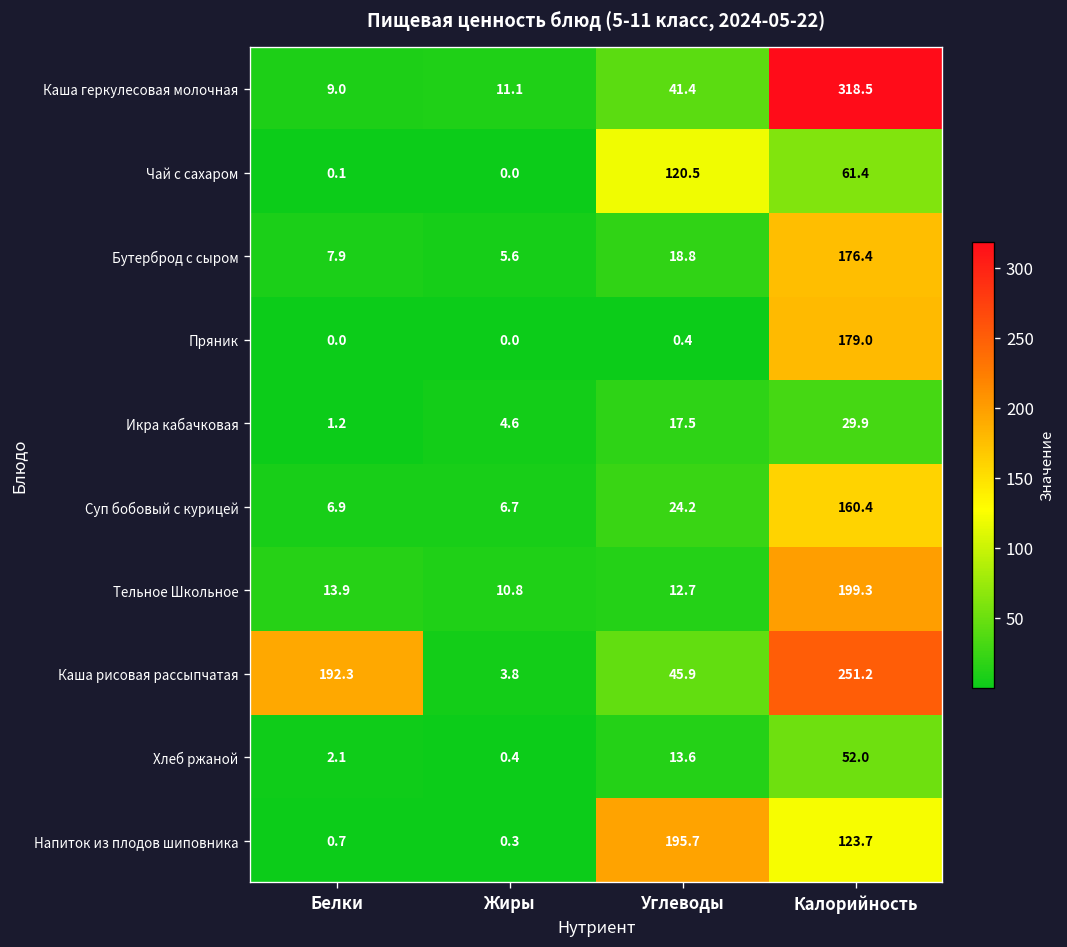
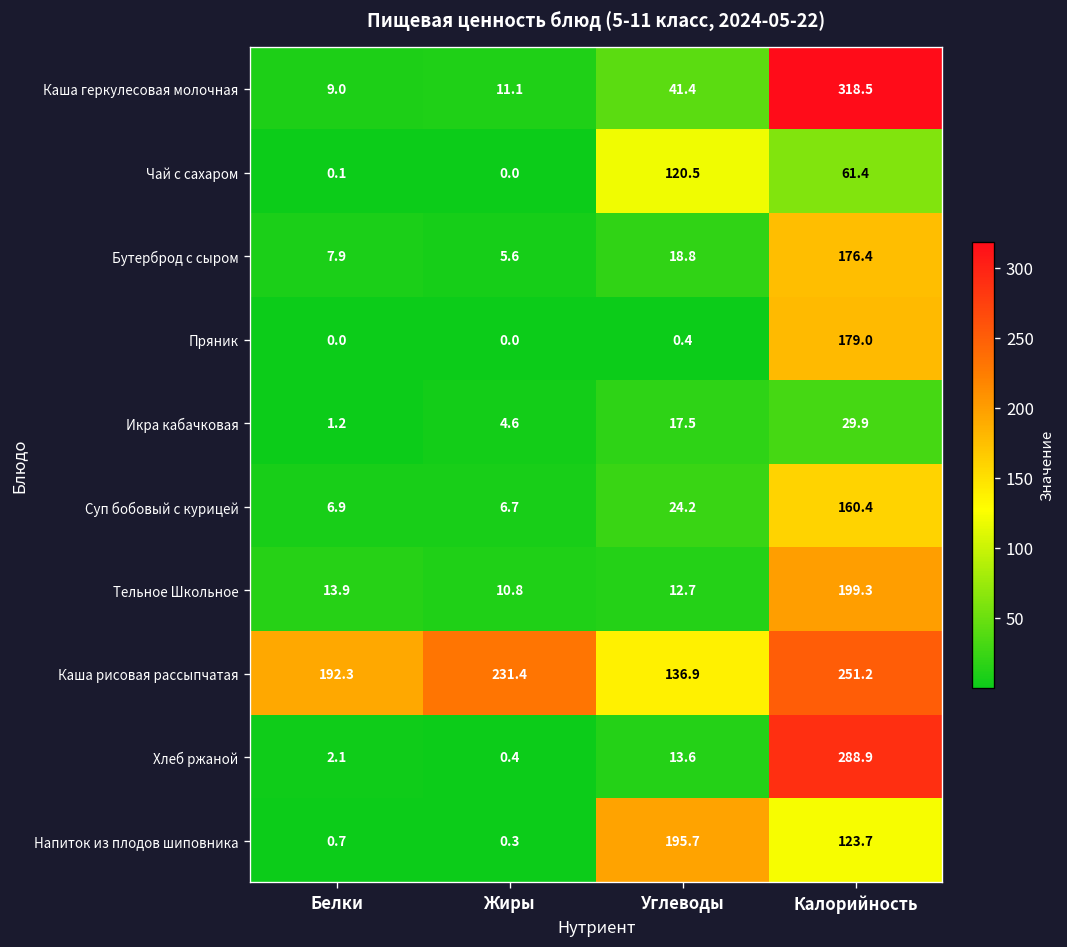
  {
    "Каша геркулесовая молочная": {
      "Белки": 9.0,
      "Жиры": 11.1,
      "Углеводы": 41.4,
      "Калорийность": 318.5
    },
    "Чай с сахаром": {
      "Белки": 0.1,
      "Жиры": 0.0,
      "Углеводы": 120.5,
      "Калорийность": 61.4
    },
    "Бутерброд с сыром": {
      "Белки": 7.9,
      "Жиры": 5.6,
      "Углеводы": 18.8,
      "Калорийность": 176.4
    },
    "Пряник": {
      "Белки": 0.0,
      "Жиры": 0.0,
      "Углеводы": 0.4,
      "Калорийность": 179.0
    },
    "Икра кабачковая": {
      "Белки": 1.2,
      "Жиры": 4.6,
      "Углеводы": 17.5,
      "Калорийность": 29.9
    },
    "Суп бобовый с курицей": {
      "Белки": 6.9,
      "Жиры": 6.7,
      "Углеводы": 24.2,
      "Калорийность": 160.4
    },
    "Тельное Школьное": {
      "Белки": 13.9,
      "Жиры": 10.8,
      "Углеводы": 12.7,
      "Калорийность": 199.3
    },
    "Каша рисовая рассыпчатая": {
      "Белки": 192.3,
-     "Жиры": 3.8,
-     "Углеводы": 45.9,
+     "Жиры": 231.4,
+     "Углеводы": 136.9,
      "Калорийность": 251.2
    },
    "Хлеб ржаной": {
      "Белки": 2.1,
      "Жиры": 0.4,
      "Углеводы": 13.6,
-     "Калорийность": 52.0
+     "Калорийность": 288.9
    },
    "Напиток из плодов шиповника": {
      "Белки": 0.7,
      "Жиры": 0.3,
      "Углеводы": 195.7,
      "Калорийность": 123.7
    }
  }
